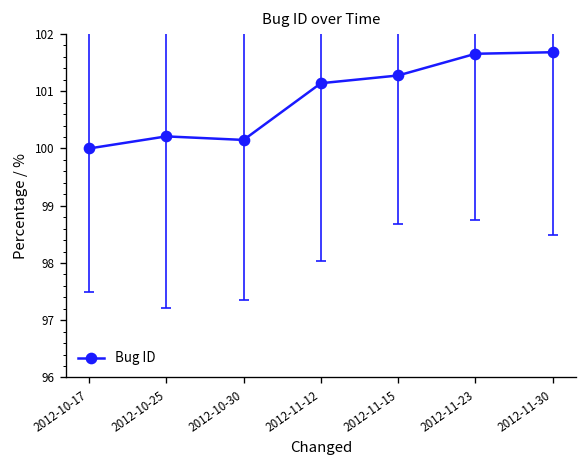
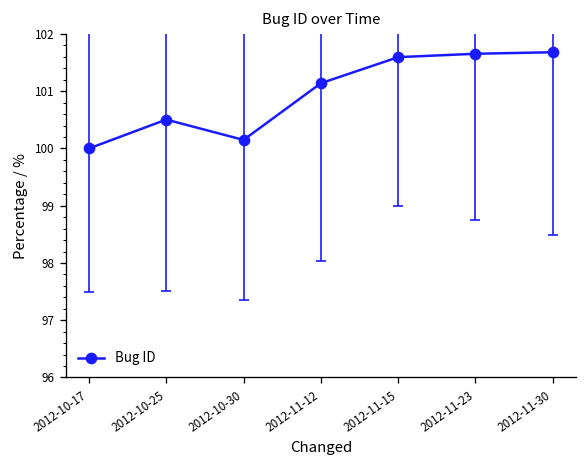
  {
    "Bug ID": {
      "2012-10-17": 100.0,
-     "2012-10-25": 100.2,
+     "2012-10-25": 100.5,
      "2012-10-30": 100.1,
      "2012-11-12": 101.1,
-     "2012-11-15": 101.3,
+     "2012-11-15": 101.6,
      "2012-11-23": 101.7,
      "2012-11-30": 101.7
    }
  }
